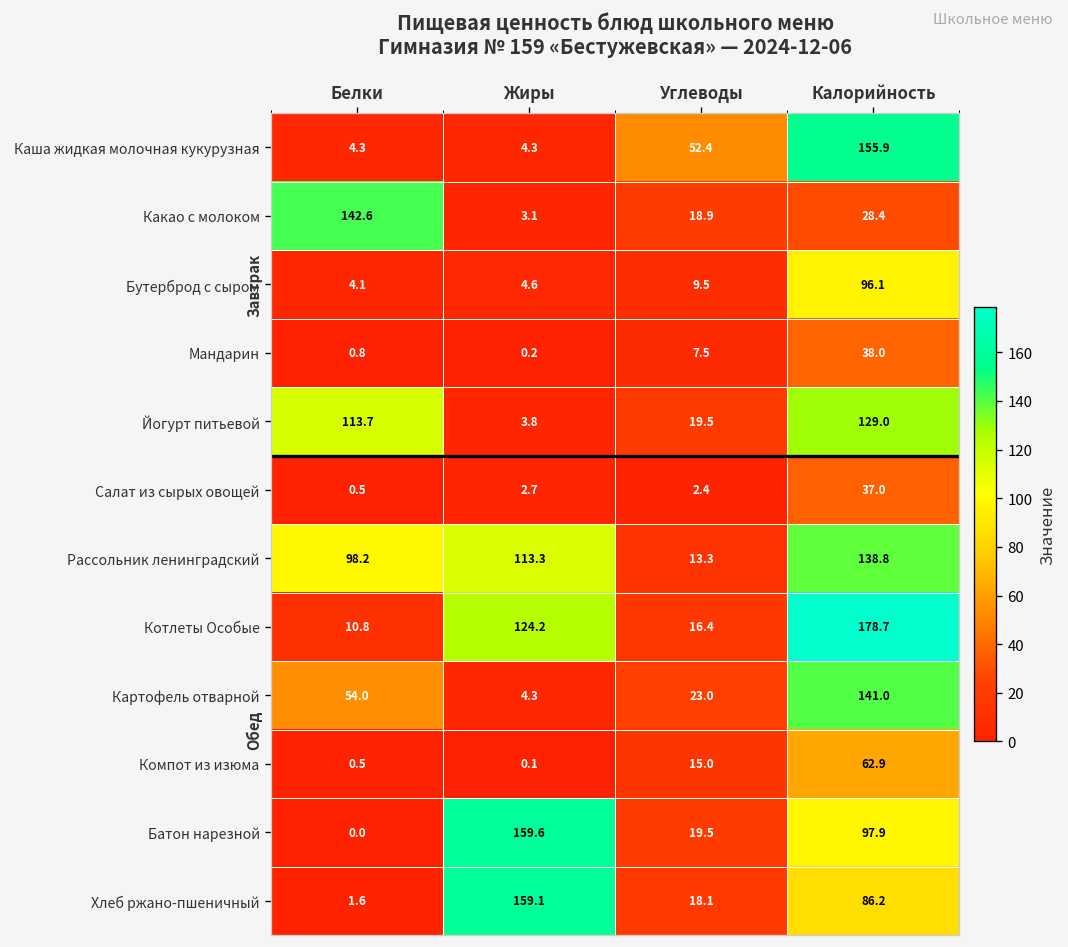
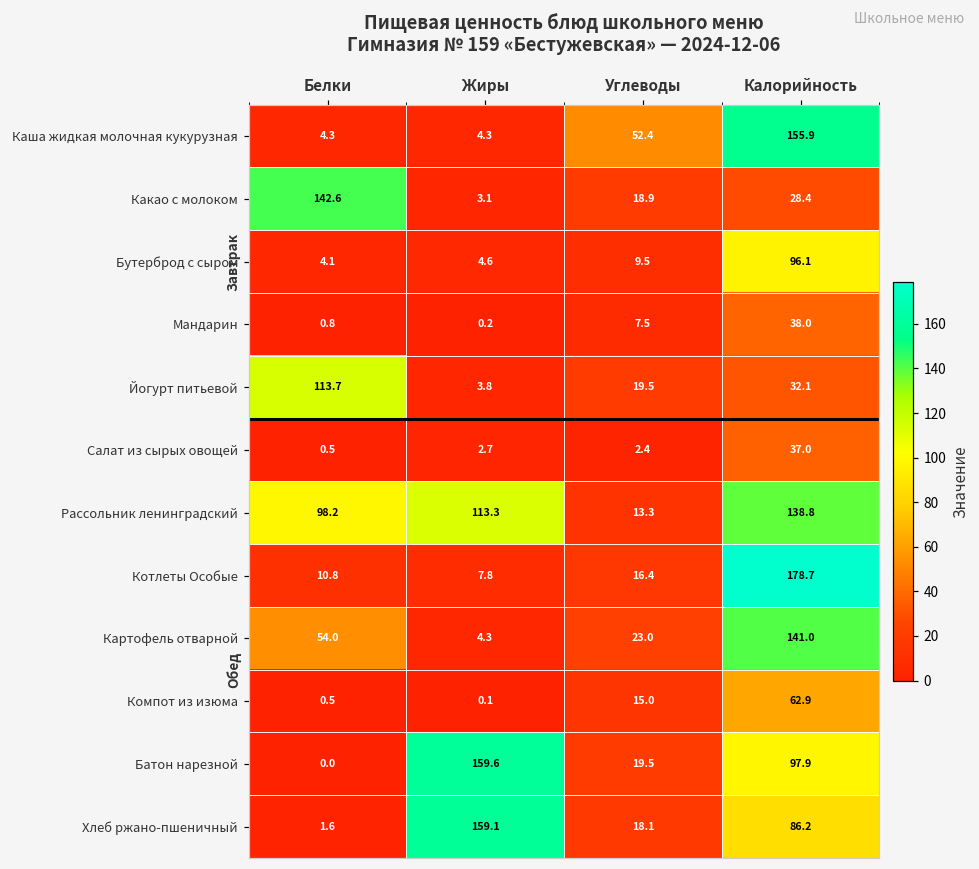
  {
    "Каша жидкая молочная кукурузная": {
      "Белки": 4.3,
      "Жиры": 4.3,
      "Углеводы": 52.4,
      "Калорийность": 155.9
    },
    "Какао с молоком": {
      "Белки": 142.6,
      "Жиры": 3.1,
      "Углеводы": 18.9,
      "Калорийность": 28.4
    },
    "Бутерброд с сыром": {
      "Белки": 4.1,
      "Жиры": 4.6,
      "Углеводы": 9.5,
      "Калорийность": 96.1
    },
    "Мандарин": {
      "Белки": 0.8,
      "Жиры": 0.2,
      "Углеводы": 7.5,
      "Калорийность": 38.0
    },
    "Йогурт питьевой": {
      "Белки": 113.7,
      "Жиры": 3.8,
      "Углеводы": 19.5,
-     "Калорийность": 129.0
+     "Калорийность": 32.1
    },
    "Салат из сырых овощей": {
      "Белки": 0.5,
      "Жиры": 2.7,
      "Углеводы": 2.4,
      "Калорийность": 37.0
    },
    "Рассольник ленинградский": {
      "Белки": 98.2,
      "Жиры": 113.3,
      "Углеводы": 13.3,
      "Калорийность": 138.8
    },
    "Котлеты Особые": {
      "Белки": 10.8,
-     "Жиры": 124.2,
+     "Жиры": 7.8,
      "Углеводы": 16.4,
      "Калорийность": 178.7
    },
    "Картофель отварной": {
      "Белки": 54.0,
      "Жиры": 4.3,
      "Углеводы": 23.0,
      "Калорийность": 141.0
    },
    "Компот из изюма": {
      "Белки": 0.5,
      "Жиры": 0.1,
      "Углеводы": 15.0,
      "Калорийность": 62.9
    },
    "Батон нарезной": {
      "Белки": 0.0,
      "Жиры": 159.6,
      "Углеводы": 19.5,
      "Калорийность": 97.9
    },
    "Хлеб ржано-пшеничный": {
      "Белки": 1.6,
      "Жиры": 159.1,
      "Углеводы": 18.1,
      "Калорийность": 86.2
    }
  }
